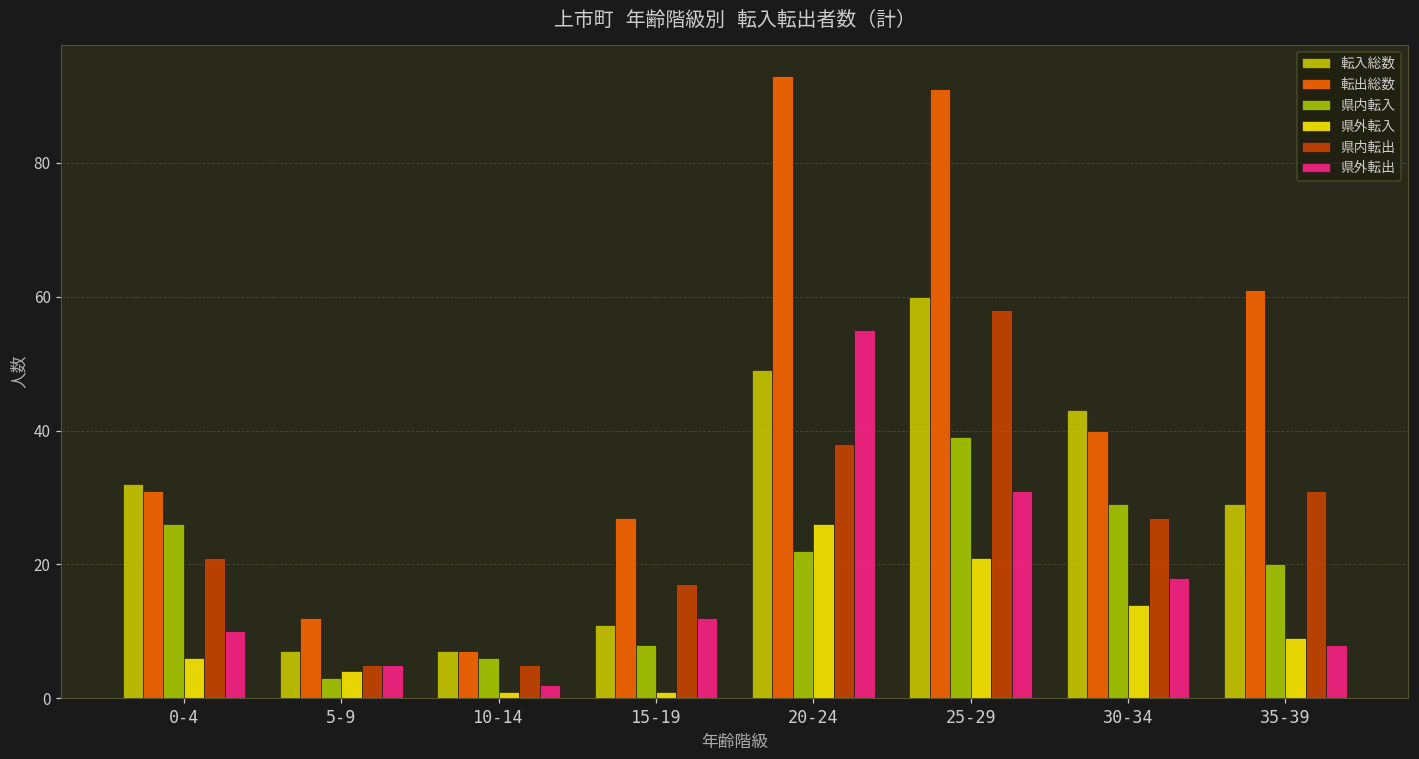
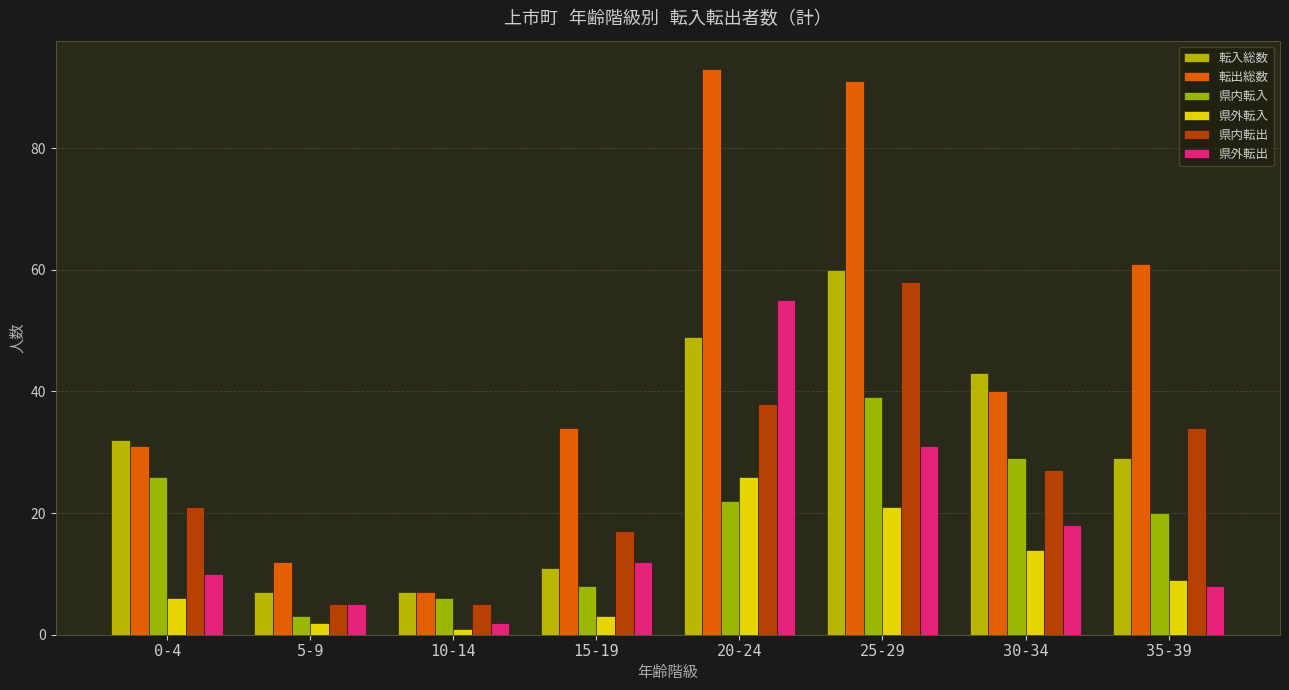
  {
    "転出総数": {
      "0-4": 31,
      "5-9": 12,
      "10-14": 7,
-     "15-19": 27,
+     "15-19": 34,
      "20-24": 93,
      "25-29": 91,
      "30-34": 40,
      "35-39": 61
    },
    "県外転入": {
      "0-4": 6,
-     "5-9": 4,
+     "5-9": 2,
      "10-14": 1,
-     "15-19": 1,
+     "15-19": 3,
      "20-24": 26,
      "25-29": 21,
      "30-34": 14,
      "35-39": 9
    },
    "県内転出": {
      "0-4": 21,
      "5-9": 5,
      "10-14": 5,
      "15-19": 17,
      "20-24": 38,
      "25-29": 58,
      "30-34": 27,
-     "35-39": 31
+     "35-39": 34
    },
    "県外転出": {
      "0-4": 10,
      "5-9": 5,
      "10-14": 2,
      "15-19": 12,
      "20-24": 55,
      "25-29": 31,
      "30-34": 18,
      "35-39": 8
    }
  }
